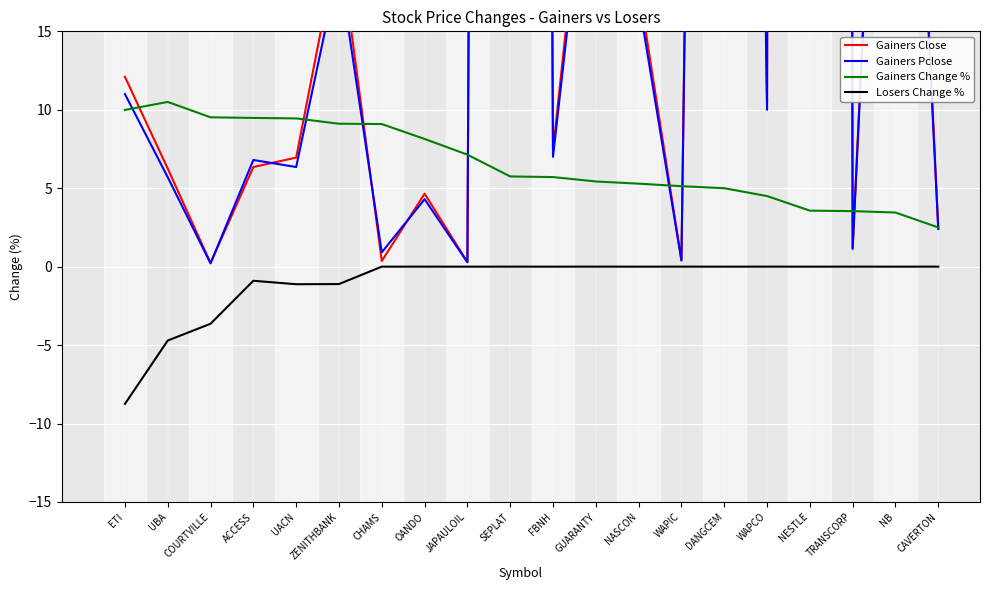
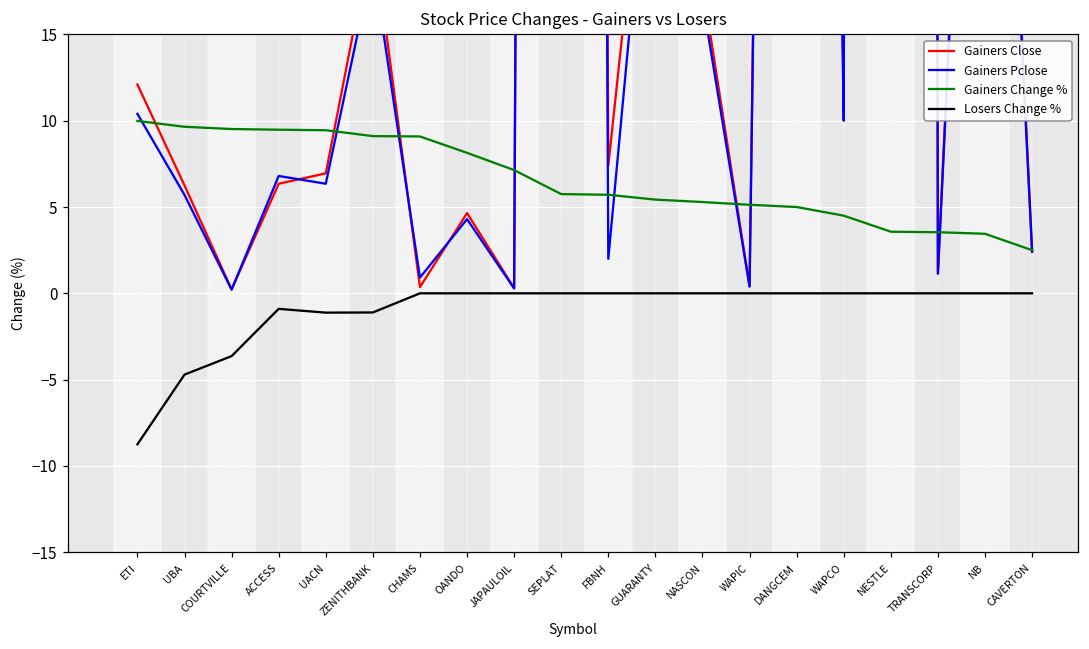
  {
    "Gainers Close": {
      "ETI": 12.1,
      "UBA": 6.3,
      "ACCESS": 6.4,
      "UACN": 7.0,
      "CHAMS": 0.4,
      "OANDO": 4.7,
      "FBNH": 7.4,
      "WAPCO": 10.5
    },
    "Gainers Pclose": {
-     "ETI": 11.0,
+     "ETI": 10.4,
      "UBA": 5.7,
      "ACCESS": 6.8,
      "UACN": 6.4,
      "CHAMS": 0.9,
      "OANDO": 4.3,
-     "FBNH": 7,
+     "FBNH": 2,
      "WAPCO": 10.0
    },
    "Gainers Change %": {
      "ETI": 10.0,
-     "UBA": 10.5,
+     "UBA": 9.7,
      "COURTVILLE": 9.5,
      "ACCESS": 9.5,
      "UACN": 9.5,
      "ZENITHBANK": 9.1,
      "CHAMS": 9.1,
      "OANDO": 8.1,
      "JAPAULOIL": 7.1,
      "SEPLAT": 5.8,
      "FBNH": 5.7,
      "GUARANTY": 5.4,
      "NASCON": 5.3,
      "WAPIC": 5.1,
      "DANGCEM": 5.0,
      "WAPCO": 4.5,
      "NESTLE": 3.6,
      "TRANSCORP": 3.5,
      "NB": 3.5
    },
    "Losers Change %": {
      "ETI": -8.8,
      "UBA": -4.7,
      "COURTVILLE": -3.6,
      "ACCESS": -0.9,
      "UACN": -1.1,
      "ZENITHBANK": -1.1,
      "CHAMS": 0.0,
      "OANDO": 0.0,
      "JAPAULOIL": 0.0,
      "SEPLAT": 0.0,
      "FBNH": 0.0,
      "GUARANTY": 0.0,
      "NASCON": 0.0,
      "WAPIC": 0.0,
      "DANGCEM": 0.0,
      "WAPCO": 0.0,
      "NESTLE": 0.0,
      "TRANSCORP": 0.0,
      "NB": 0.0,
      "CAVERTON": 0.0
    }
  }
